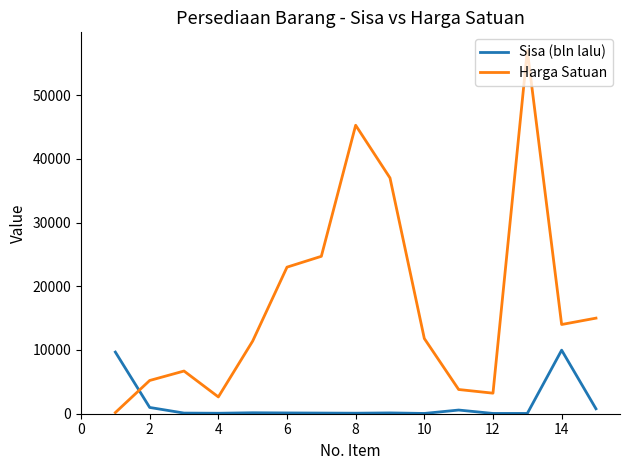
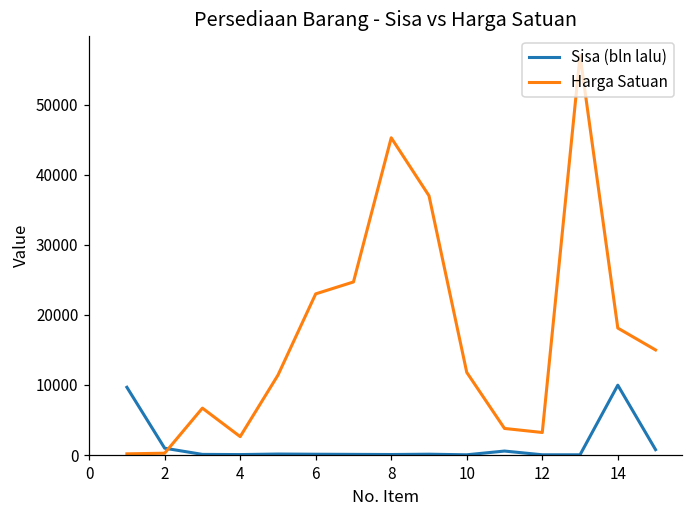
  {
    "Sisa (bln lalu)": {
      "2": 1000,
      "4": 0,
      "6": 0,
      "8": 0,
      "10": 0,
      "12": 0,
      "14": 10000
    },
    "Harga Satuan": {
-     "2": 5000,
+     "2": 0,
      "4": 3000,
      "6": 23000,
      "8": 45000,
      "10": 12000,
      "12": 3000,
-     "14": 14000
+     "14": 18000
    }
  }
